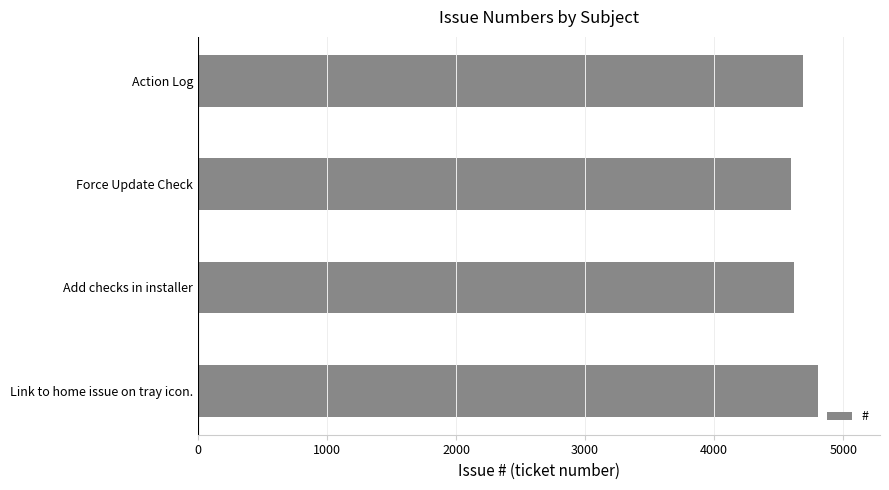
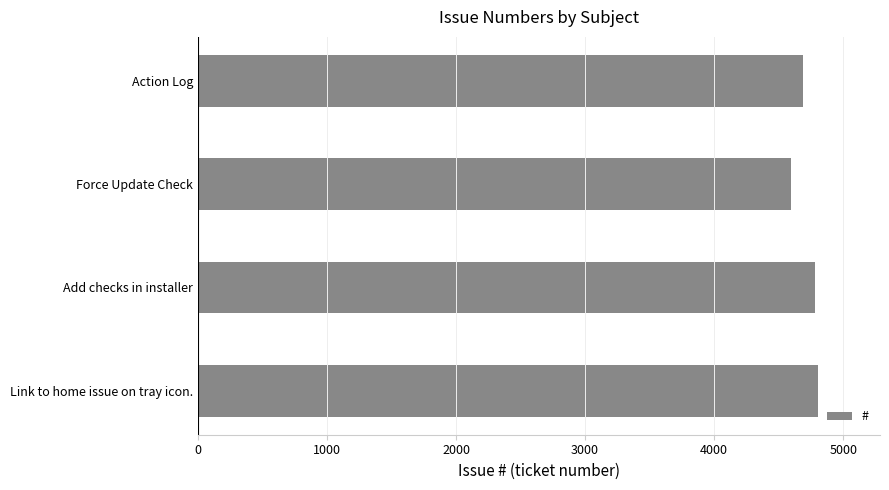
  {
    "Action Log": 4690,
    "Force Update Check": 4590,
-   "Add checks in installer": 4620,
+   "Add checks in installer": 4780,
    "Link to home issue on tray icon.": 4810
  }
